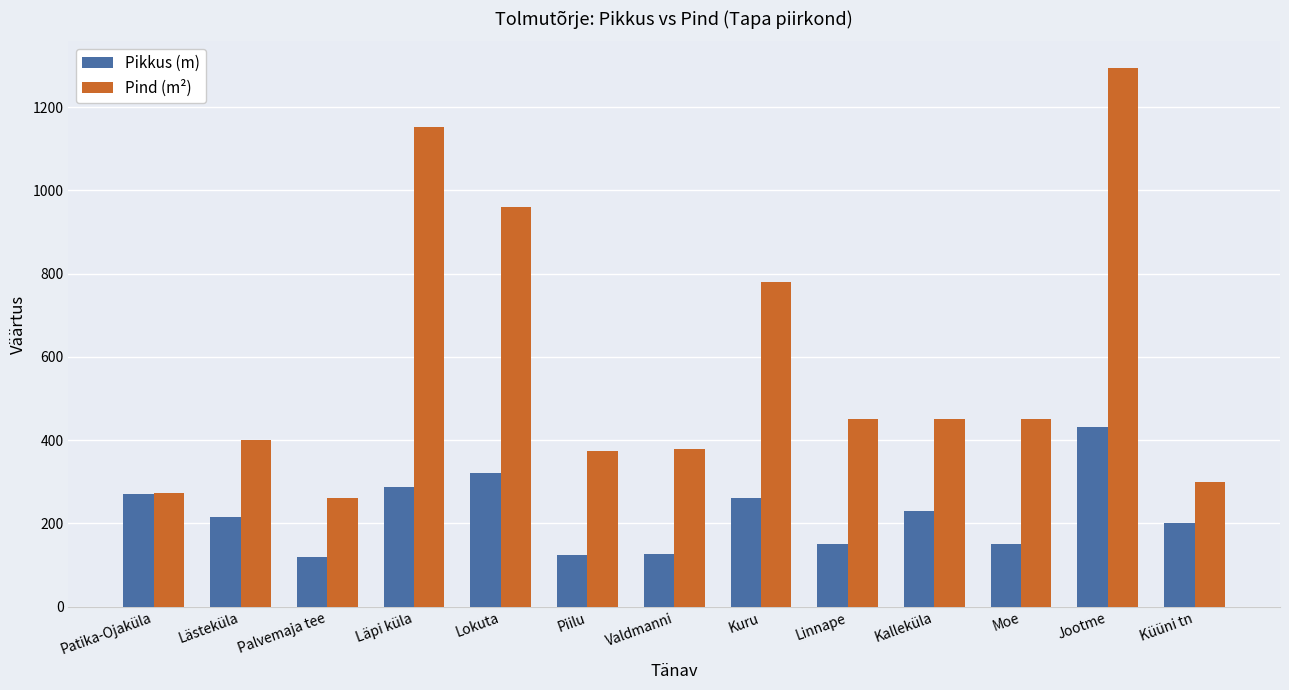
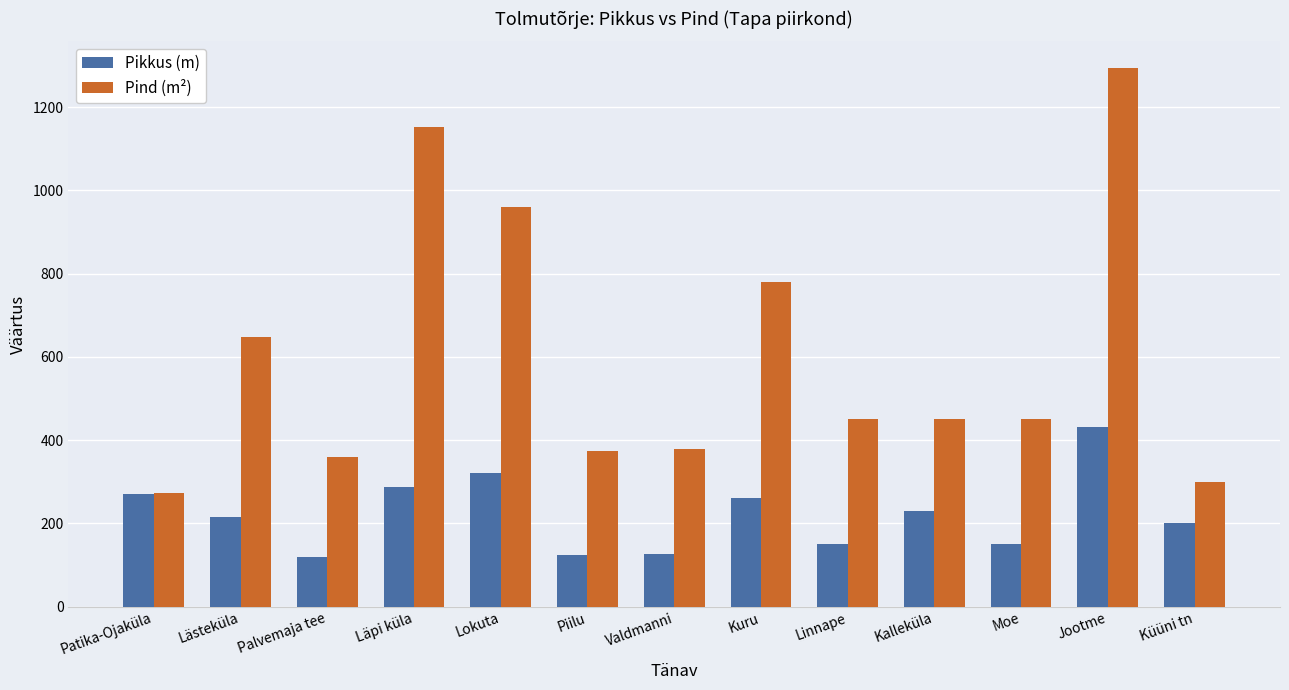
  {
    "Pikkus (m)": {
      "Patika-Ojaküla": 270,
      "Lästeküla": 220,
      "Palvemaja tee": 120,
      "Läpi küla": 290,
      "Lokuta": 320,
      "Piilu": 130,
      "Valdmanni": 130,
      "Kuru": 260,
      "Linnape": 150,
      "Kalleküla": 230,
      "Moe": 150,
      "Jootme": 430,
      "Küüni tn": 200
    },
    "Pind (m²)": {
      "Patika-Ojaküla": 270,
-     "Lästeküla": 400,
-     "Palvemaja tee": 260,
+     "Lästeküla": 650,
+     "Palvemaja tee": 360,
      "Läpi küla": 1150,
      "Lokuta": 960,
      "Piilu": 380,
      "Valdmanni": 380,
      "Kuru": 780,
      "Linnape": 450,
      "Kalleküla": 450,
      "Moe": 450,
      "Jootme": 1290,
      "Küüni tn": 300
    }
  }
